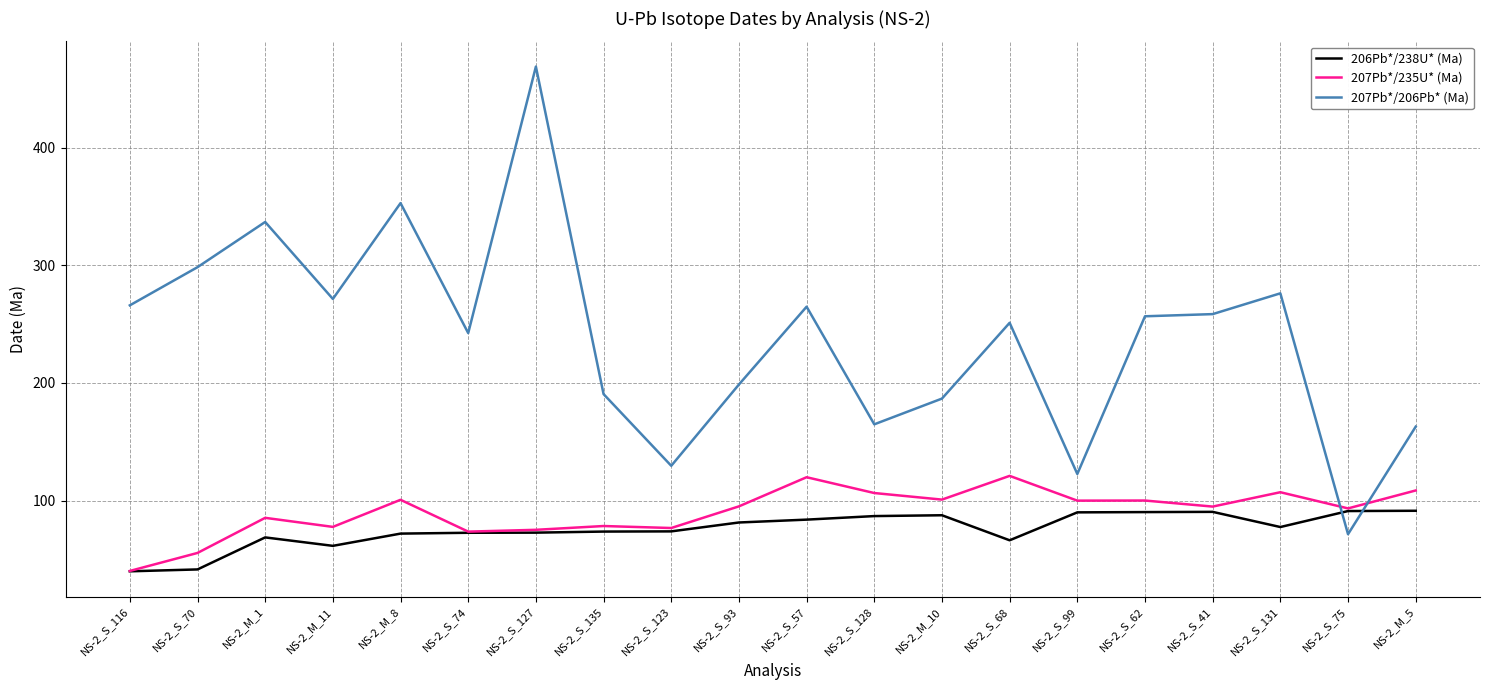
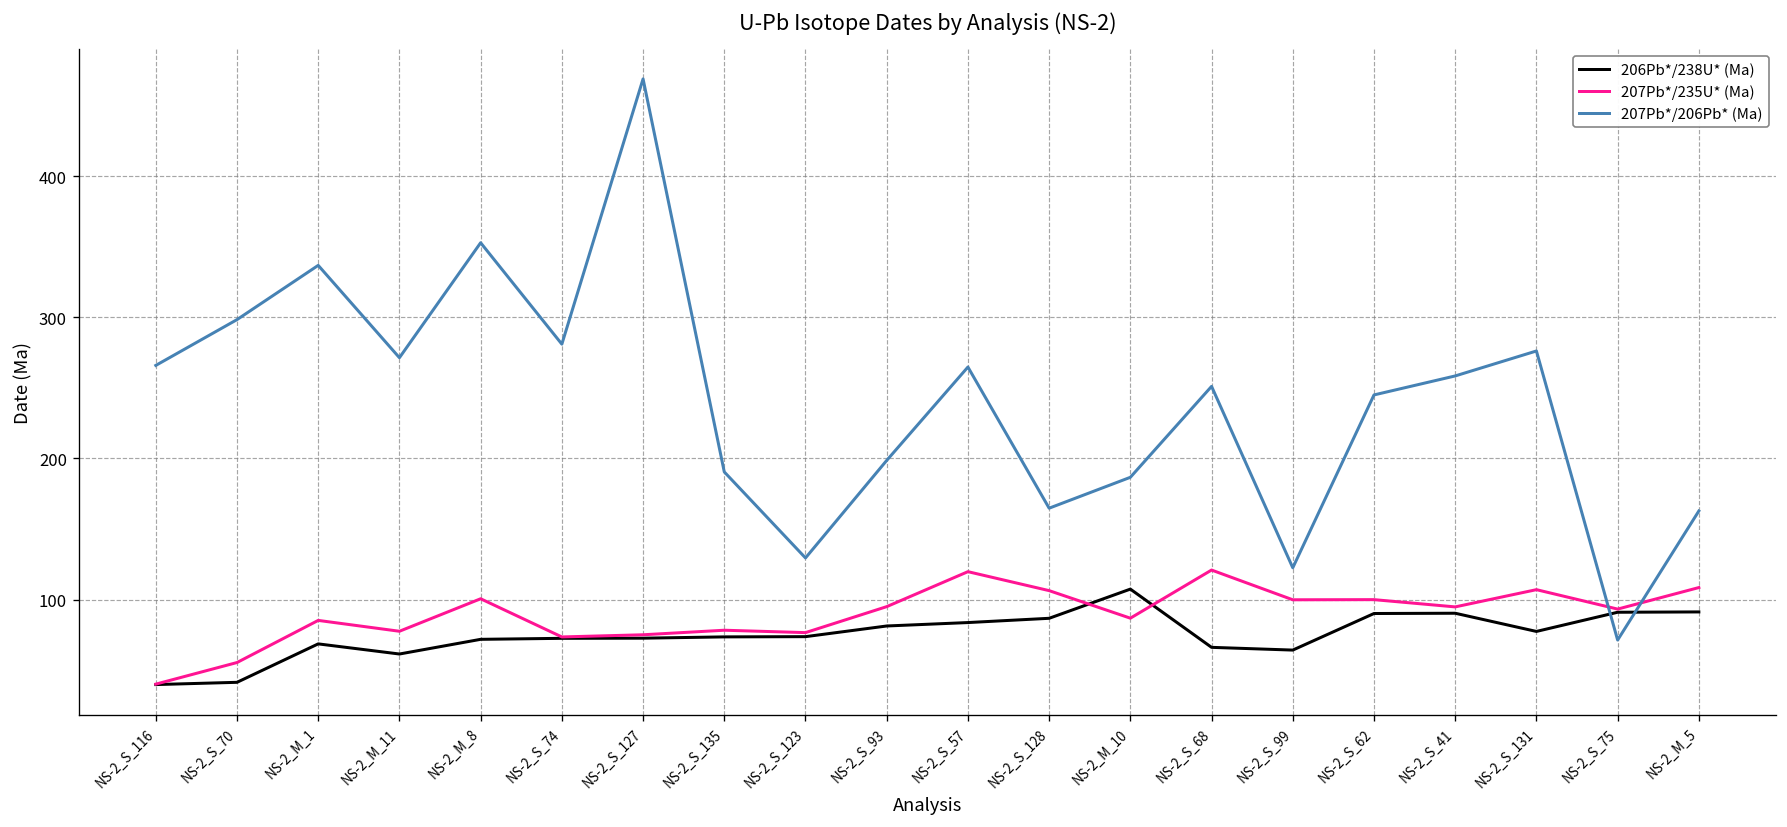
  {
    "206Pb*/238U* (Ma)": {
      "NS-2_S_70": 41,
      "NS-2_M_1": 69,
      "NS-2_M_11": 61,
      "NS-2_M_8": 72,
      "NS-2_S_127": 73,
      "NS-2_S_135": 74,
      "NS-2_S_123": 74,
      "NS-2_S_93": 81,
      "NS-2_S_57": 84,
      "NS-2_S_128": 87,
-     "NS-2_M_10": 87,
+     "NS-2_M_10": 107,
      "NS-2_S_68": 66,
-     "NS-2_S_99": 90,
+     "NS-2_S_99": 64,
      "NS-2_S_62": 90,
      "NS-2_S_41": 90,
      "NS-2_S_131": 77,
      "NS-2_S_75": 91,
      "NS-2_M_5": 91
    },
    "207Pb*/235U* (Ma)": {
      "NS-2_S_70": 55,
      "NS-2_M_1": 85,
      "NS-2_M_11": 78,
      "NS-2_M_8": 101,
      "NS-2_S_127": 75,
      "NS-2_S_135": 78,
      "NS-2_S_123": 77,
      "NS-2_S_93": 95,
      "NS-2_S_57": 120,
      "NS-2_S_128": 106,
-     "NS-2_M_10": 101,
+     "NS-2_M_10": 87,
      "NS-2_S_68": 121,
      "NS-2_S_99": 100,
      "NS-2_S_62": 100,
      "NS-2_S_41": 95,
      "NS-2_S_131": 107,
      "NS-2_S_75": 93,
      "NS-2_M_5": 109
    },
    "207Pb*/206Pb* (Ma)": {
      "NS-2_S_116": 266,
      "NS-2_S_70": 298,
      "NS-2_M_1": 337,
      "NS-2_M_11": 271,
      "NS-2_M_8": 353,
-     "NS-2_S_74": 242,
+     "NS-2_S_74": 281,
      "NS-2_S_127": 469,
      "NS-2_S_135": 190,
      "NS-2_S_123": 130,
      "NS-2_S_93": 199,
      "NS-2_S_57": 265,
      "NS-2_S_128": 165,
      "NS-2_M_10": 187,
      "NS-2_S_68": 251,
      "NS-2_S_99": 123,
-     "NS-2_S_62": 257,
+     "NS-2_S_62": 245,
      "NS-2_S_41": 258,
      "NS-2_S_131": 276,
      "NS-2_S_75": 71,
      "NS-2_M_5": 163
    }
  }
